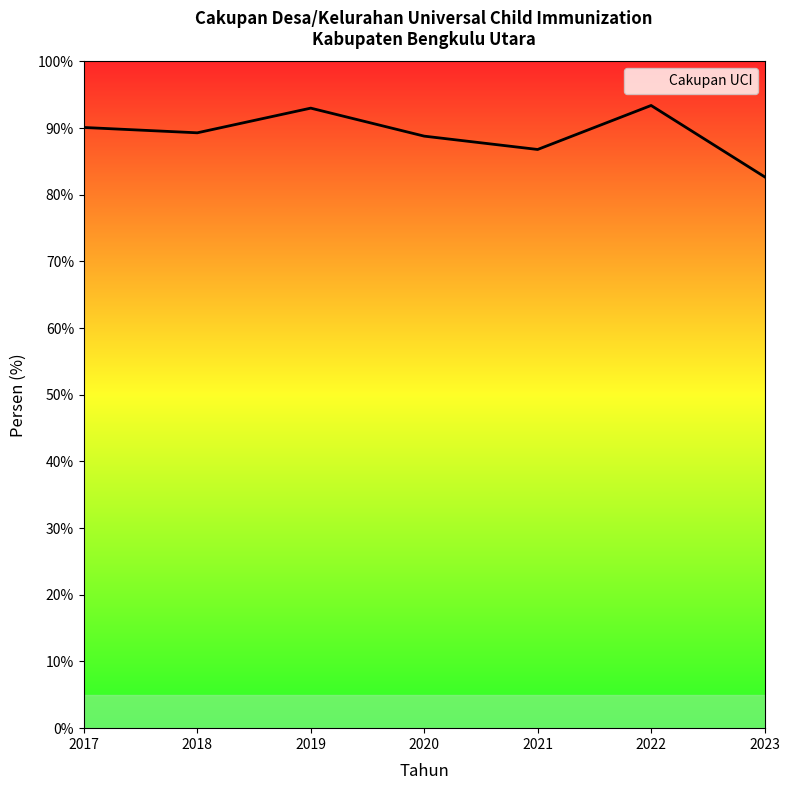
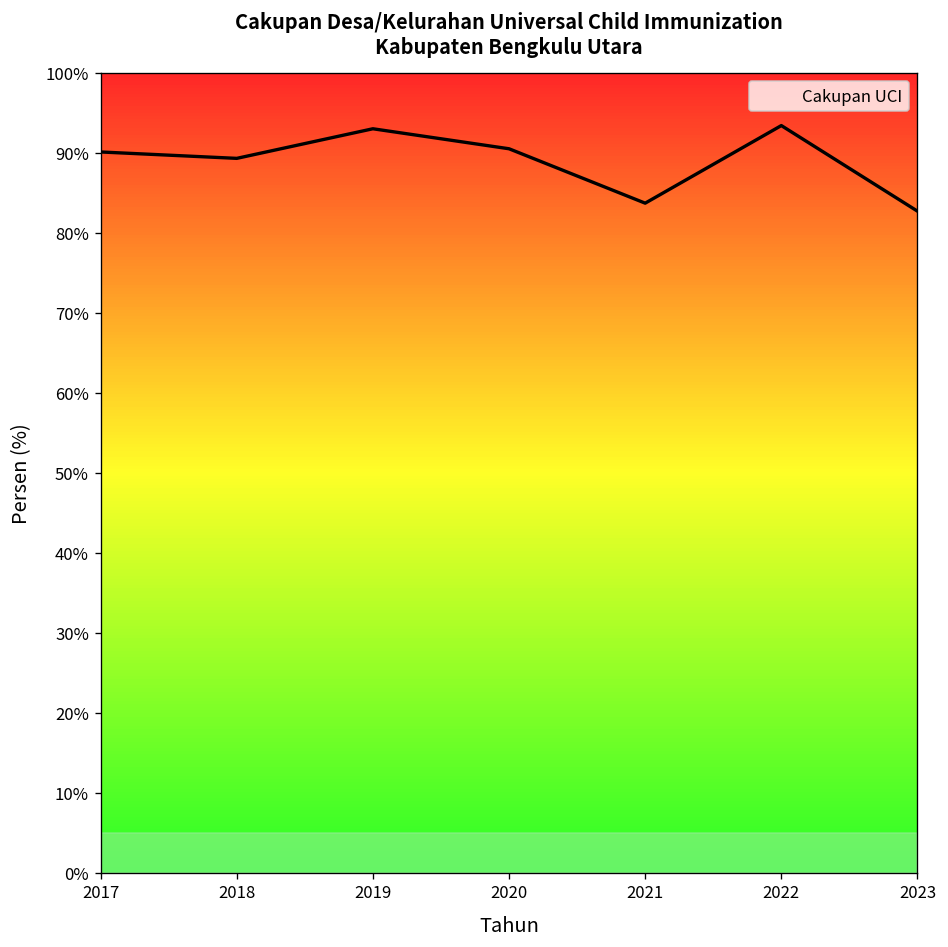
  {
    "2017": "90%",
    "2018": "89%",
    "2019": "93%",
-   "2020": "89%",
-   "2021": "87%",
+   "2020": "91%",
+   "2021": "84%",
    "2022": "93%",
    "2023": "83%"
  }
